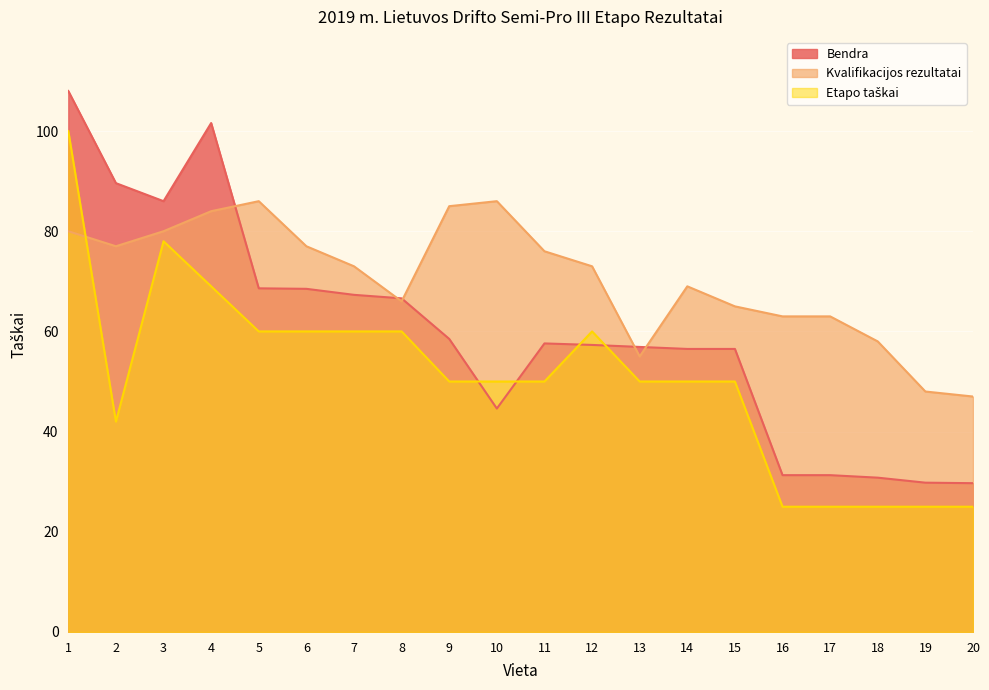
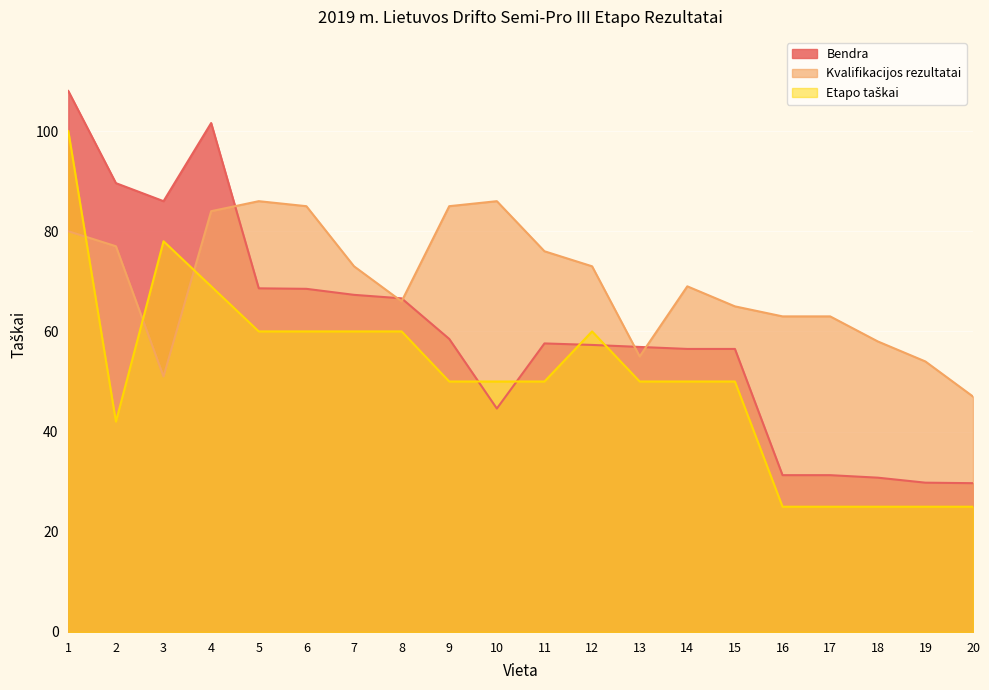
  {
    "Bendra": {
      "1": 108,
      "2": 90,
      "3": 86,
      "4": 102,
      "5": 69,
      "6": 69,
      "7": 67,
      "8": 67,
      "9": 59,
      "10": 45,
      "11": 58,
      "12": 57,
      "13": 57,
      "14": 57,
      "15": 57,
      "16": 31,
      "17": 31,
      "18": 31,
      "19": 30,
      "20": 30
    },
    "Kvalifikacijos rezultatai": {
      "1": 80,
      "2": 77,
-     "3": 80,
+     "3": 51,
      "4": 84,
      "5": 86,
-     "6": 77,
+     "6": 85,
      "7": 73,
      "8": 66,
      "9": 85,
      "10": 86,
      "11": 76,
      "12": 73,
      "13": 55,
      "14": 69,
      "15": 65,
      "16": 63,
      "17": 63,
      "18": 58,
-     "19": 48,
+     "19": 54,
      "20": 47
    },
    "Etapo taškai": {
      "1": 100,
      "2": 42,
      "3": 78,
      "4": 69,
      "5": 60,
      "6": 60,
      "7": 60,
      "8": 60,
      "9": 50,
      "10": 50,
      "11": 50,
      "12": 60,
      "13": 50,
      "14": 50,
      "15": 50,
      "16": 25,
      "17": 25,
      "18": 25,
      "19": 25,
      "20": 25
    }
  }
